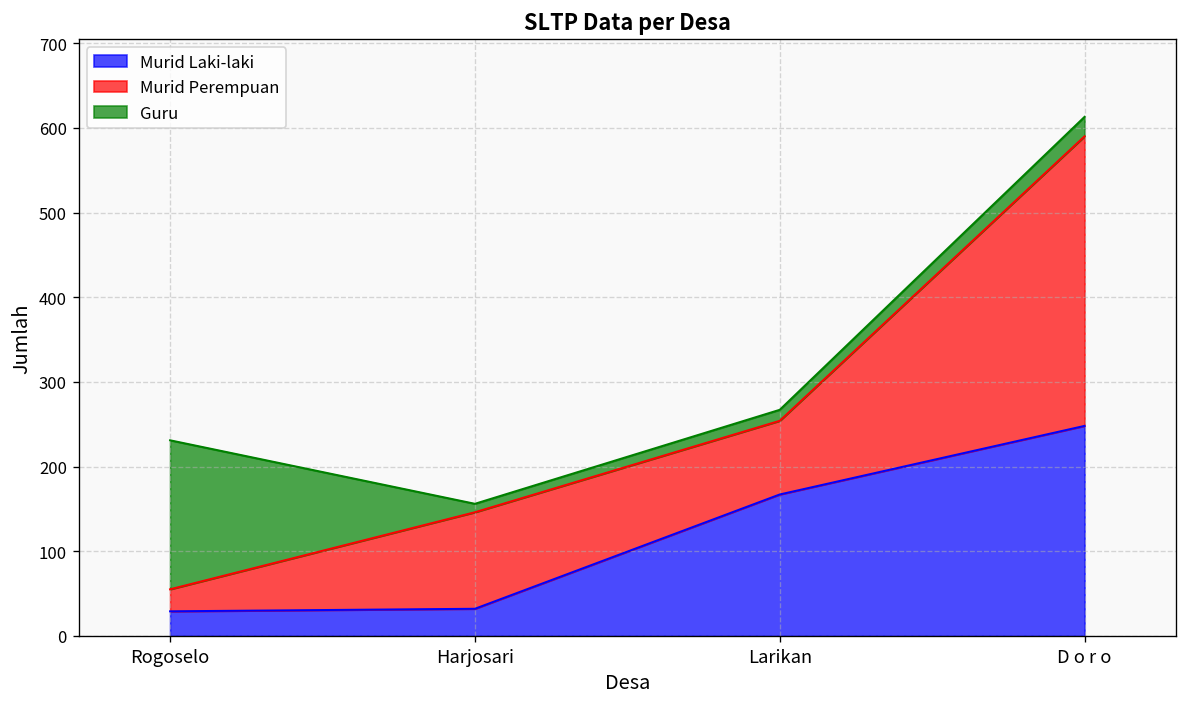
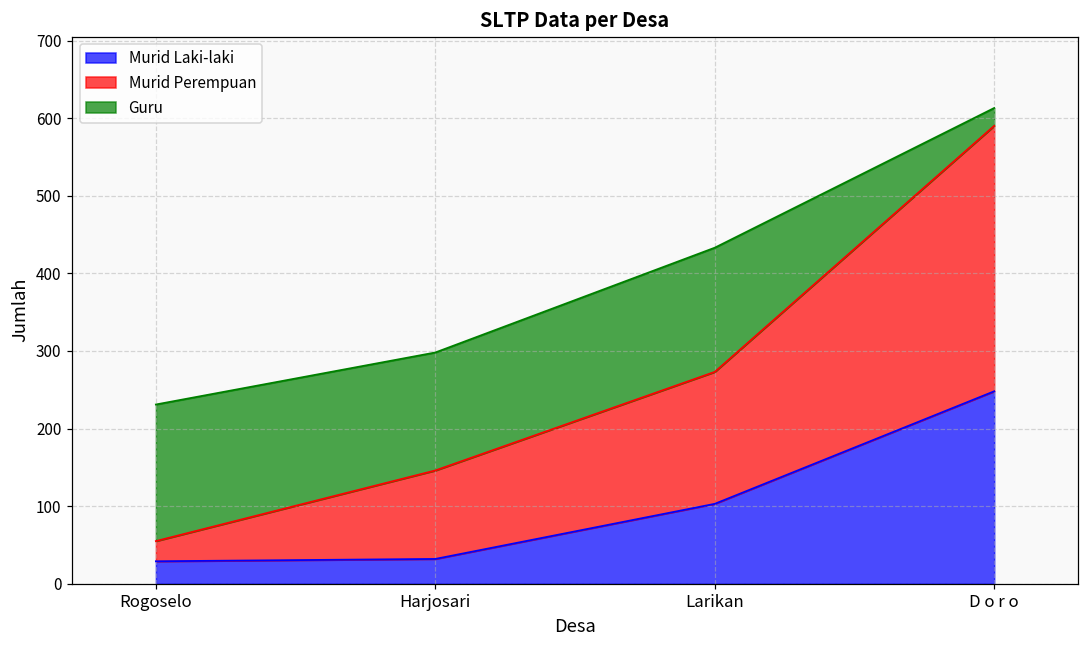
  {
    "Murid Laki-laki": {
      "Rogoselo": 30,
      "Harjosari": 30,
-     "Larikan": 170,
+     "Larikan": 100,
      "D o r o": 250
    },
    "Murid Perempuan": {
      "Rogoselo": 30,
      "Harjosari": 110,
-     "Larikan": 90,
+     "Larikan": 170,
      "D o r o": 340
    },
    "Guru": {
      "Rogoselo": 180,
-     "Harjosari": 10,
-     "Larikan": 10,
+     "Harjosari": 150,
+     "Larikan": 160,
      "D o r o": 20
    }
  }
